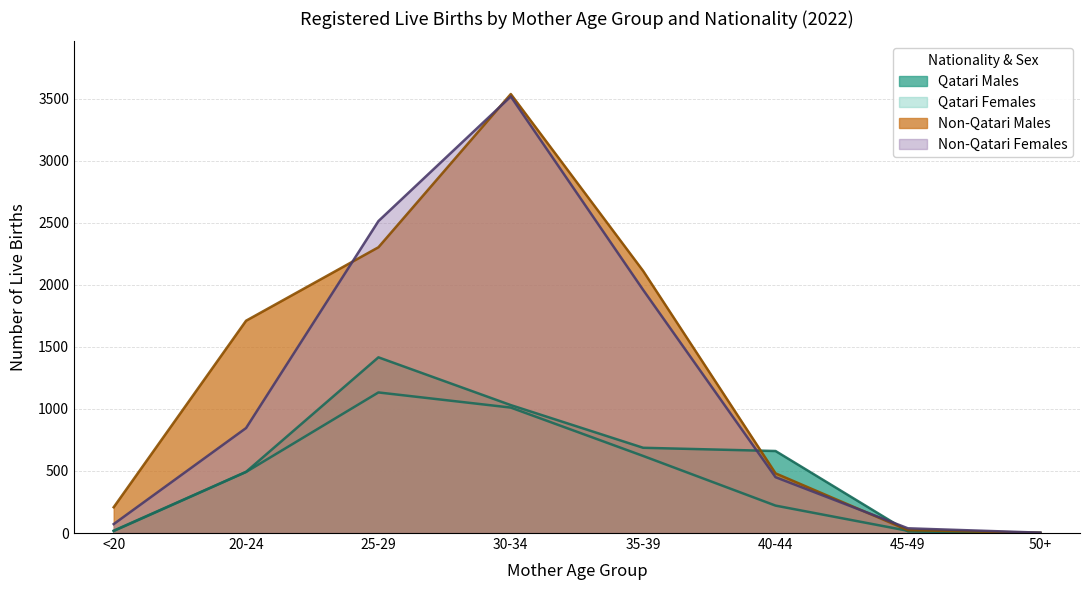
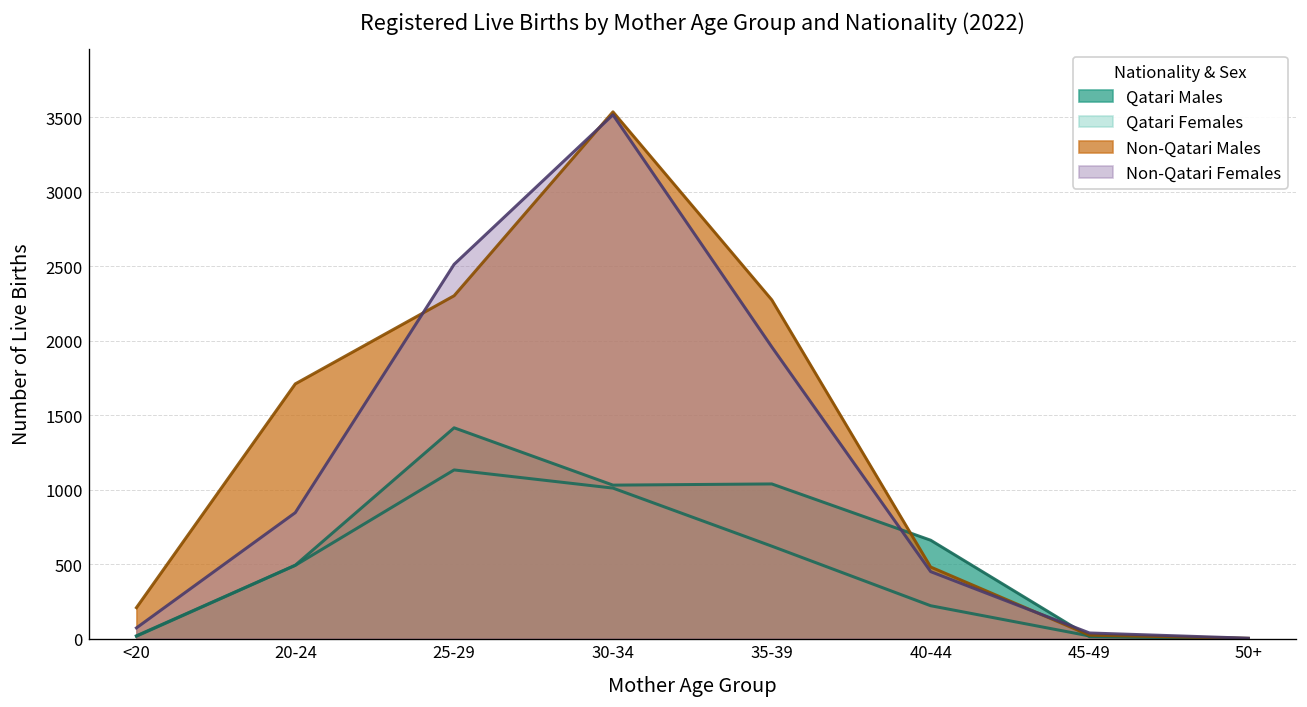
  {
    "Qatari Males": {
      "25-29": 1420,
-     "35-39": 690,
+     "35-39": 1040,
      "40-44": 660
    },
    "Non-Qatari Males": {
      "<20": 210,
      "20-24": 1710,
      "25-29": 2300,
-     "35-39": 2110,
+     "35-39": 2280,
      "40-44": 480
    }
  }
